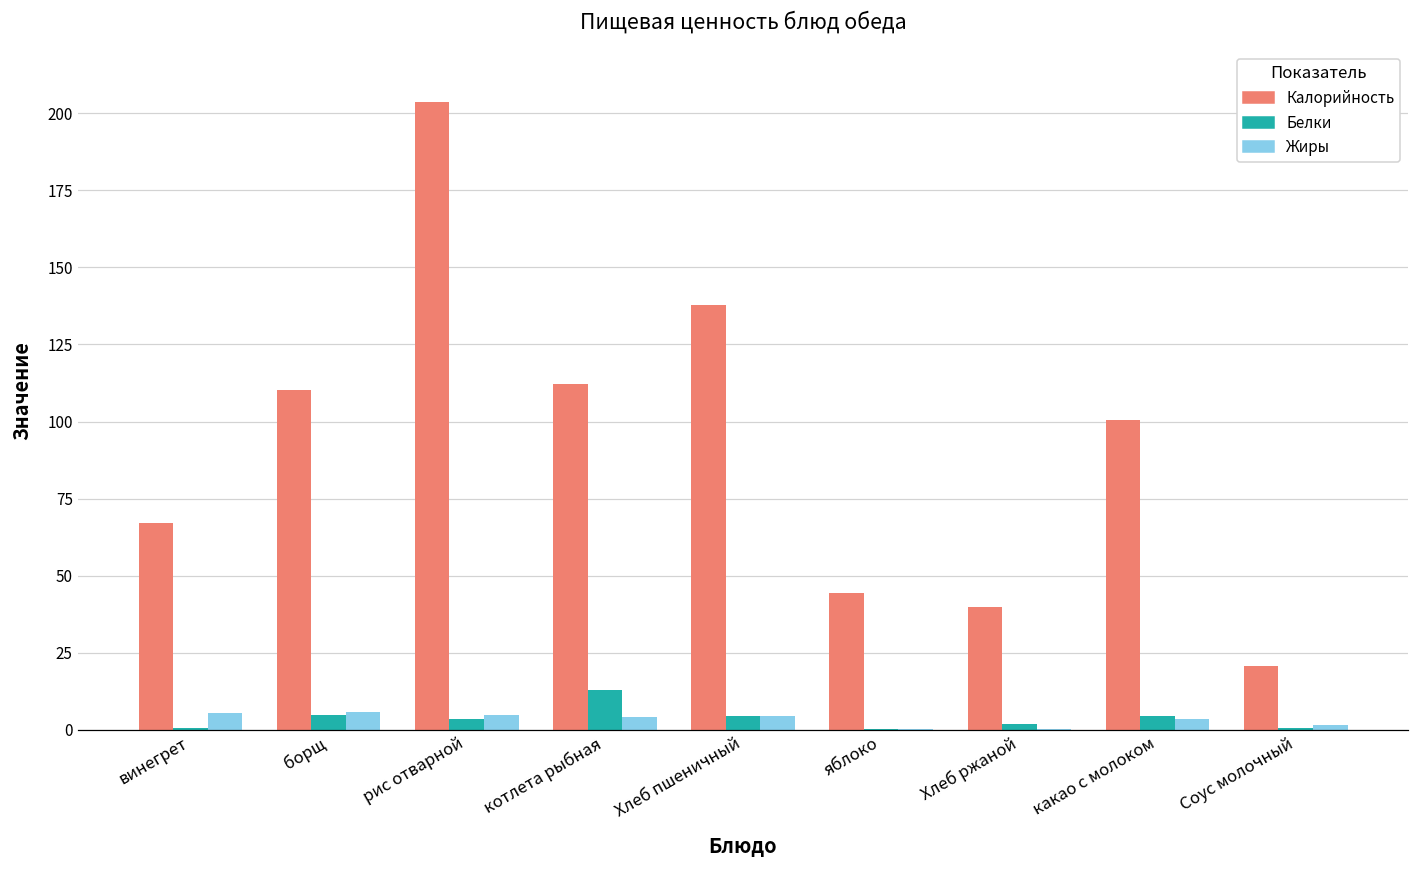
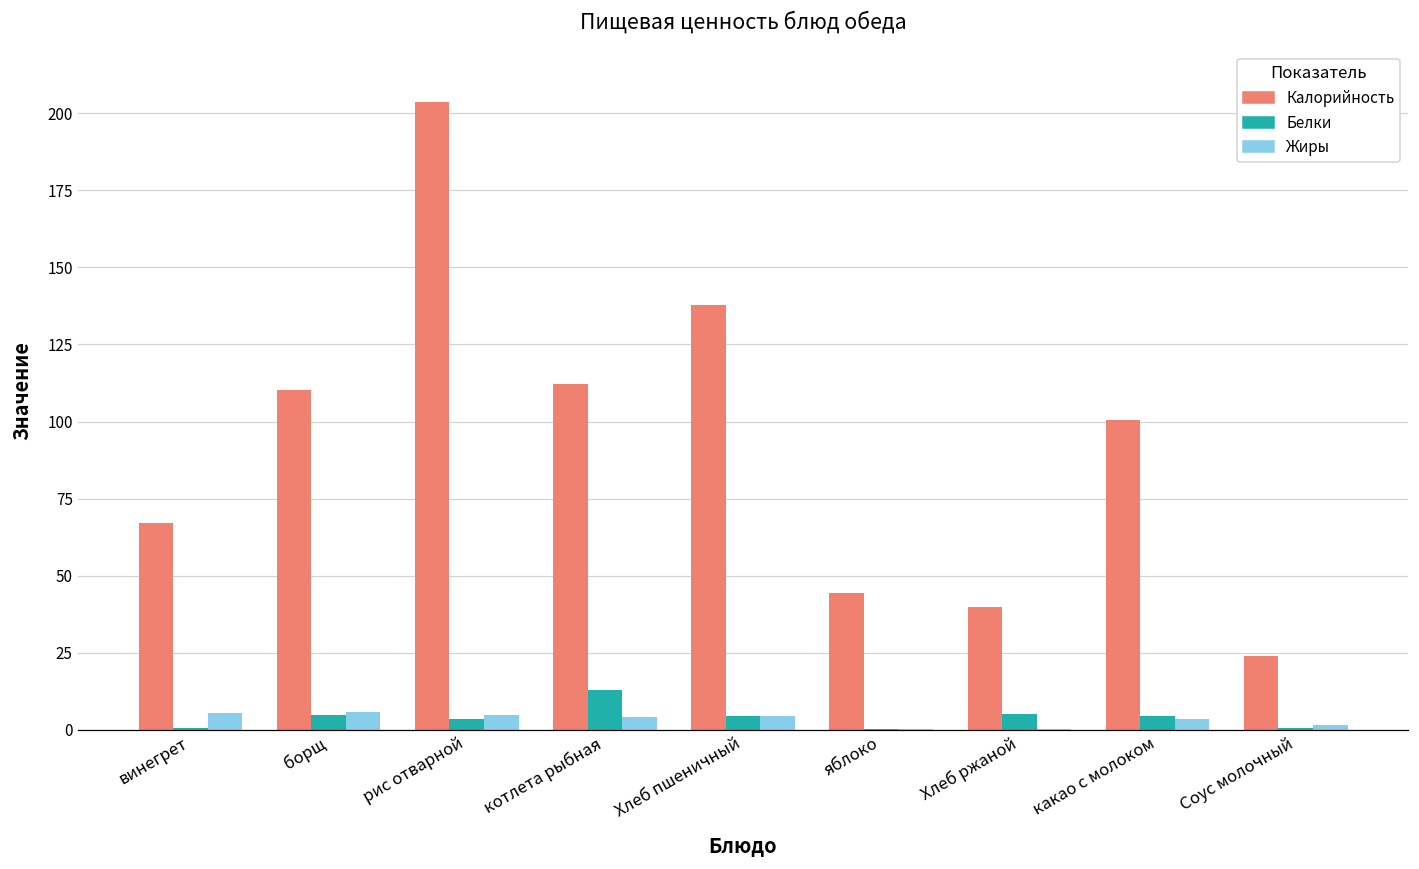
  {
    "Калорийность": {
      "винегрет": 67,
      "борщ": 110,
      "рис отварной": 204,
      "котлета рыбная": 112,
      "Хлеб пшеничный": 138,
      "яблоко": 44,
      "Хлеб ржаной": 40,
      "какао с молоком": 100,
-     "Соус молочный": 21
+     "Соус молочный": 24
    },
    "Белки": {
      "борщ": 5,
      "рис отварной": 4,
      "котлета рыбная": 13,
      "Хлеб пшеничный": 5,
-     "Хлеб ржаной": 2,
+     "Хлеб ржаной": 5,
      "какао с молоком": 5
    },
    "Жиры": {
      "винегрет": 5,
      "борщ": 6,
      "рис отварной": 5,
      "котлета рыбная": 4,
      "Хлеб пшеничный": 5,
      "какао с молоком": 4,
      "Соус молочный": 1
    }
  }
